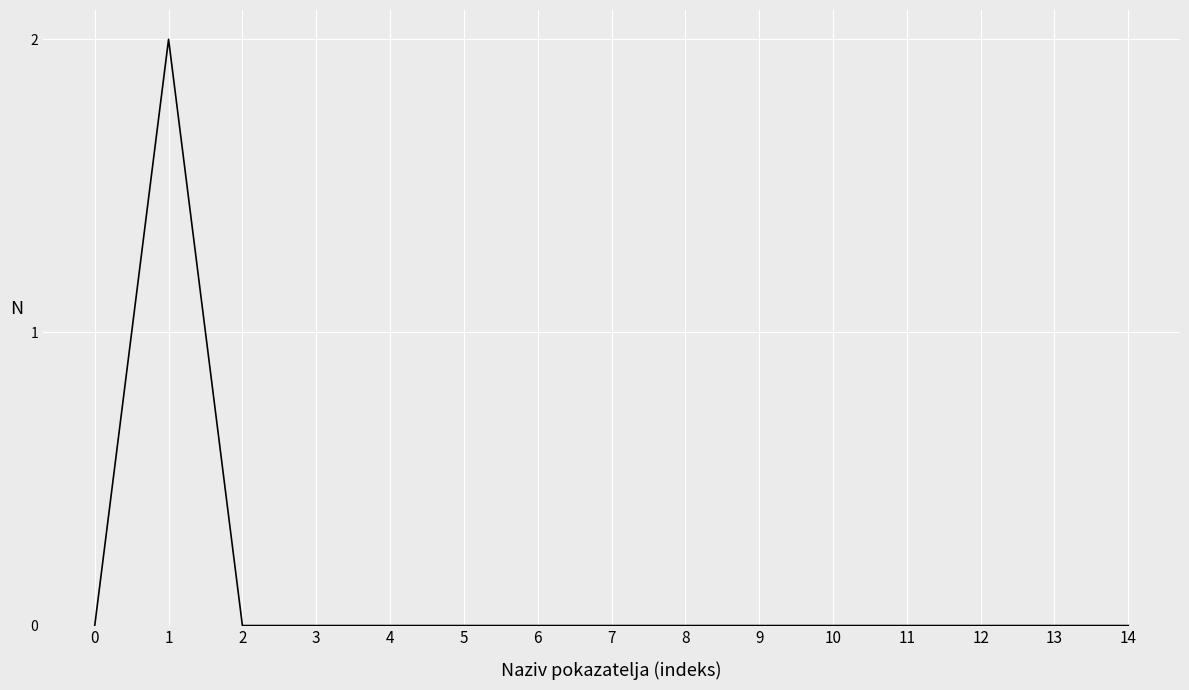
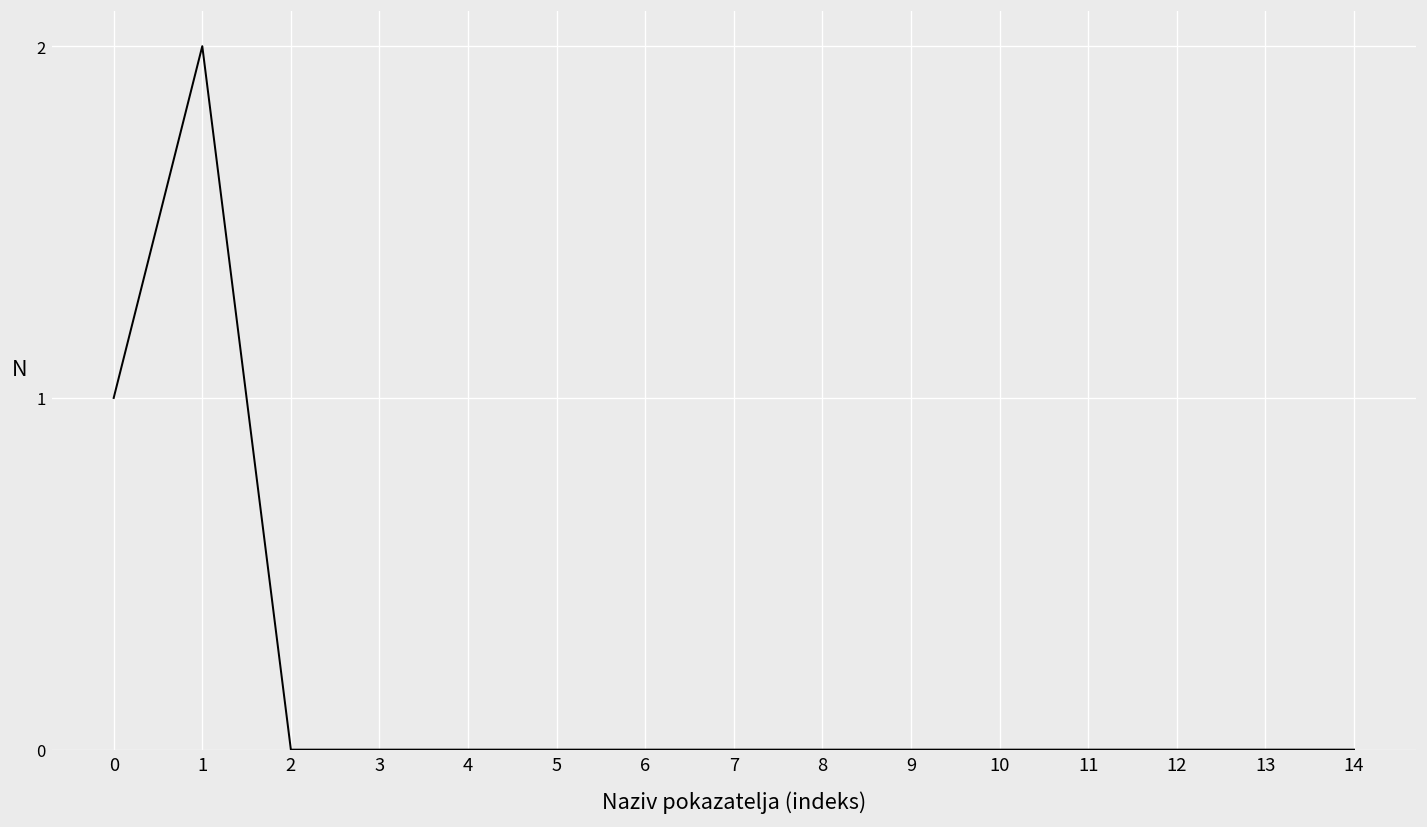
  {
-   "0": 0,
+   "0": 1,
    "1": 2,
    "2": 0,
    "3": 0,
    "4": 0,
    "5": 0,
    "6": 0,
    "7": 0,
    "8": 0,
    "9": 0,
    "10": 0,
    "11": 0,
    "12": 0,
    "13": 0,
    "14": 0
  }
